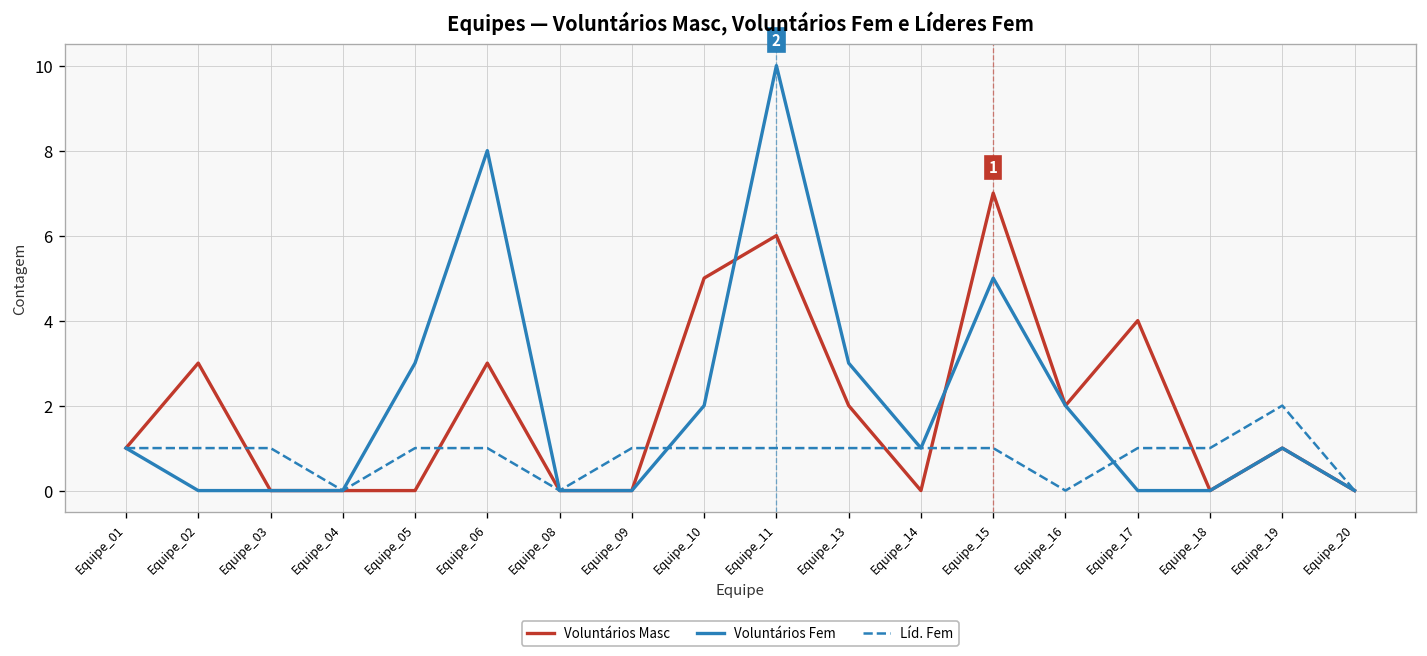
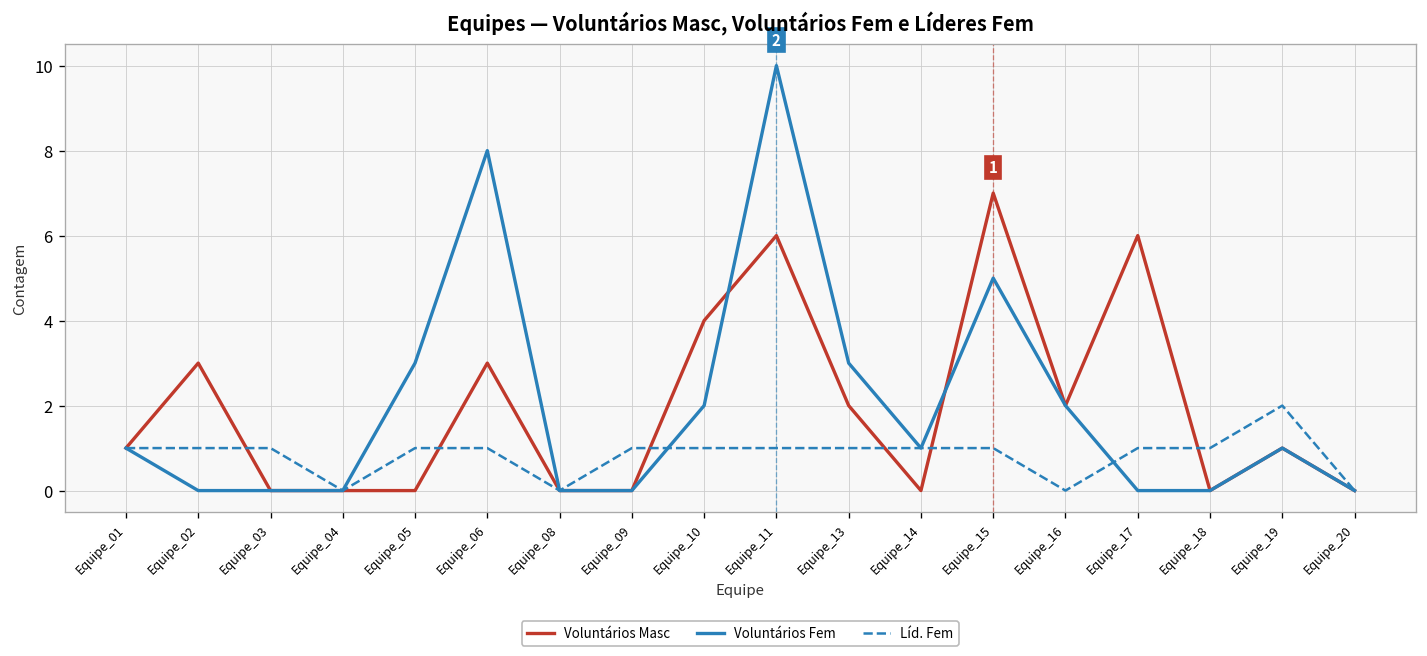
  {
    "Voluntários Masc": {
      "Equipe_02": 3,
      "Equipe_05": 0,
      "Equipe_06": 3,
-     "Equipe_10": 5,
+     "Equipe_10": 4,
      "Equipe_11": 6,
      "Equipe_13": 2,
      "Equipe_14": 0,
-     "Equipe_17": 4
+     "Equipe_17": 6
    }
  }
